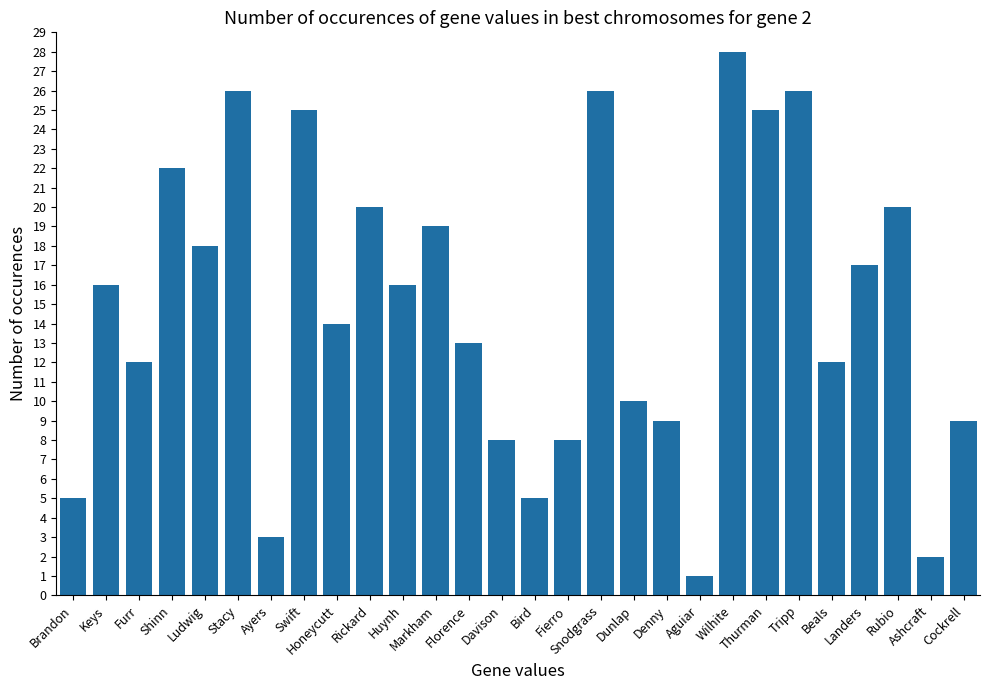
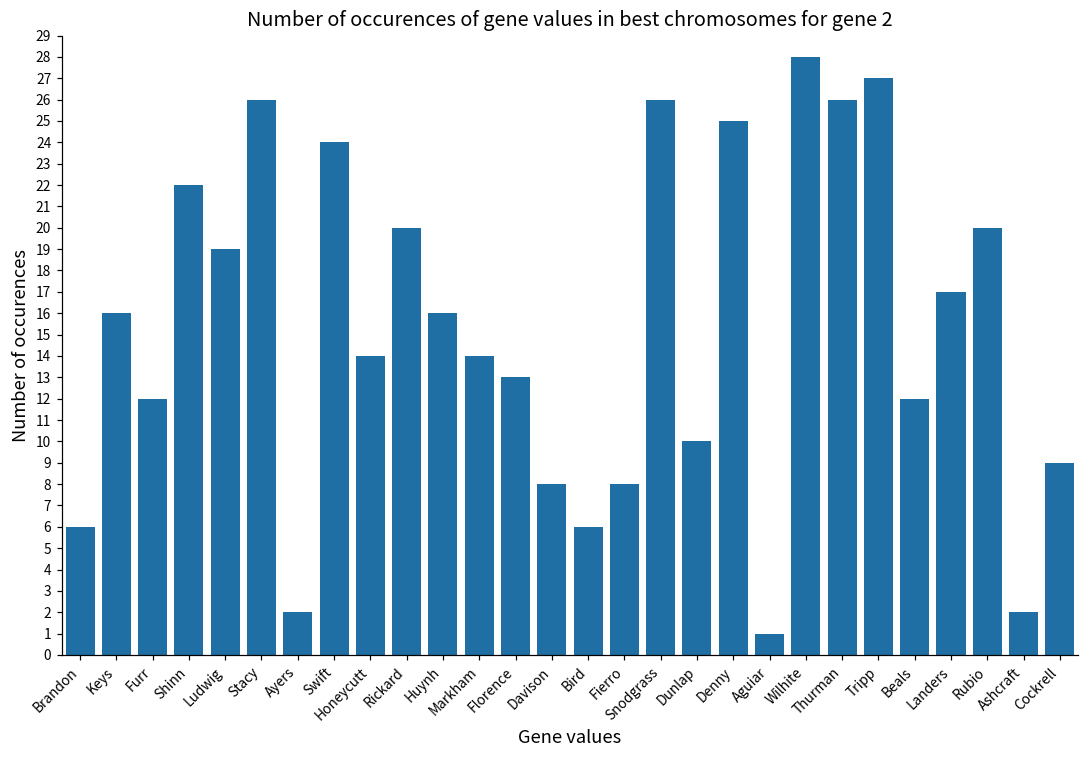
  {
-   "Brandon": 5,
+   "Brandon": 6,
    "Keys": 16,
    "Furr": 12,
    "Shinn": 22,
-   "Ludwig": 18,
+   "Ludwig": 19,
    "Stacy": 26,
-   "Ayers": 3,
-   "Swift": 25,
+   "Ayers": 2,
+   "Swift": 24,
    "Honeycutt": 14,
    "Rickard": 20,
    "Huynh": 16,
-   "Markham": 19,
+   "Markham": 14,
    "Florence": 13,
    "Davison": 8,
-   "Bird": 5,
+   "Bird": 6,
    "Fierro": 8,
    "Snodgrass": 26,
    "Dunlap": 10,
-   "Denny": 9,
+   "Denny": 25,
    "Aguiar": 1,
    "Wilhite": 28,
-   "Thurman": 25,
-   "Tripp": 26,
+   "Thurman": 26,
+   "Tripp": 27,
    "Beals": 12,
    "Landers": 17,
    "Rubio": 20,
    "Ashcraft": 2,
    "Cockrell": 9
  }
